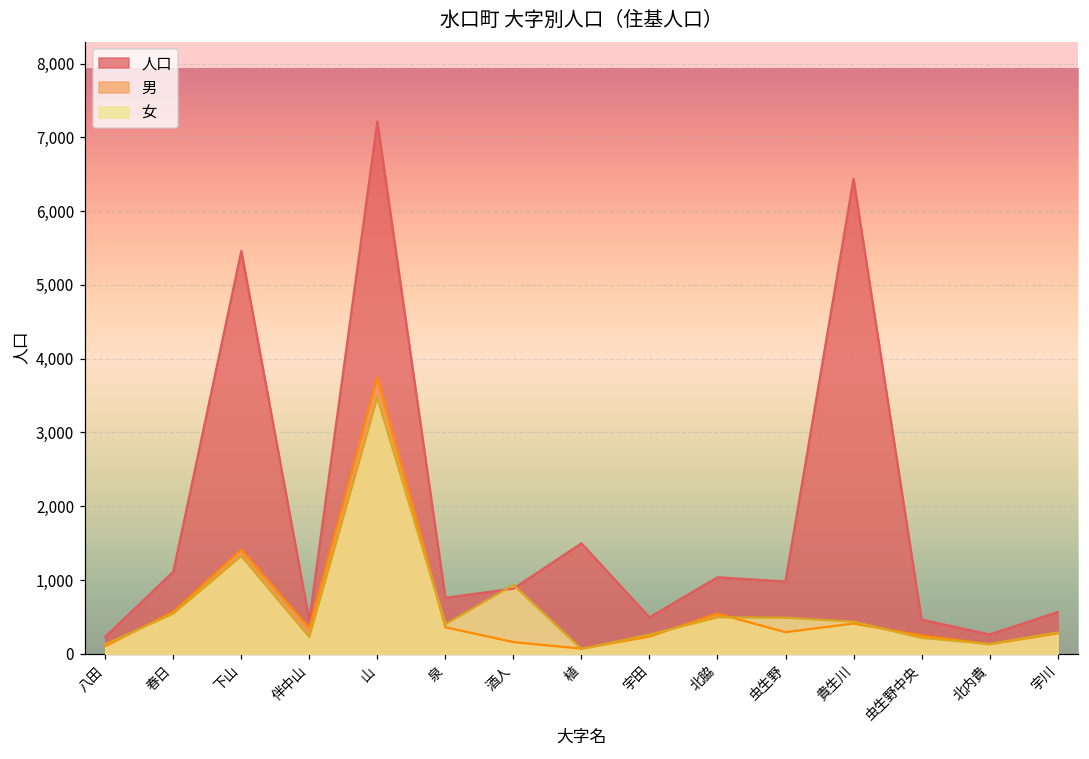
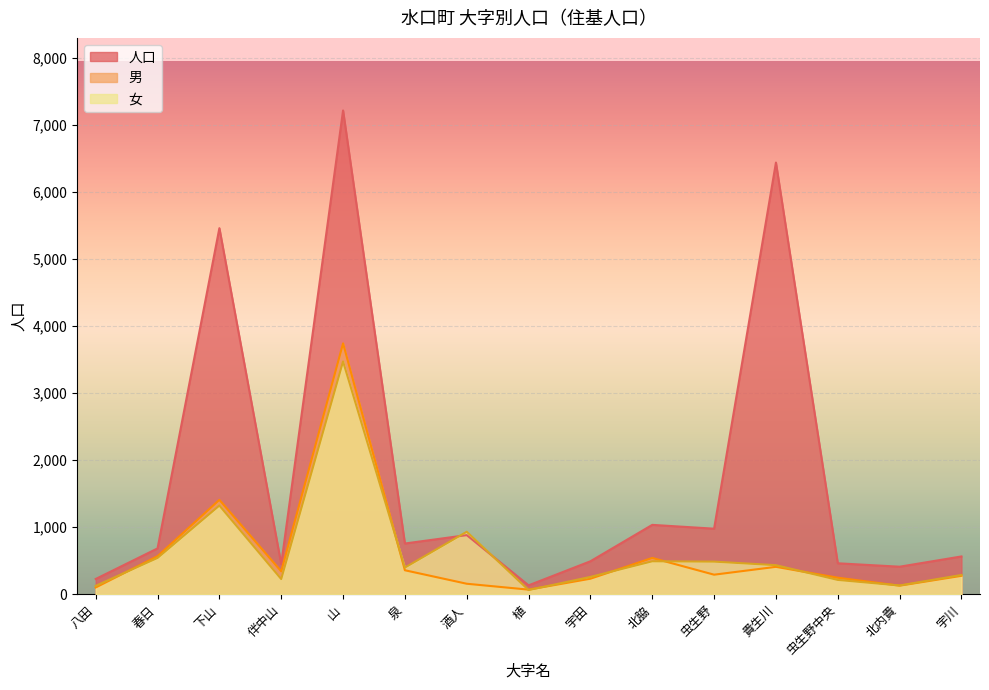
  {
    "人口": {
      "八田": "200",
-     "春日": "1,100",
+     "春日": "700",
      "下山": "5,500",
      "伴中山": "500",
      "山": "7,200",
      "泉": "800",
      "酒人": "900",
-     "植": "1,500",
+     "植": "100",
      "宇田": "500",
      "北脇": "1,000",
      "虫生野": "1,000",
      "貴生川": "6,400",
      "虫生野中央": "500",
-     "北内貴": "300",
+     "北内貴": "400",
      "宇川": "600"
    },
    "男": {
      "下山": "1,400",
      "伴中山": "300",
      "山": "3,700",
      "泉": "400",
      "酒人": "200",
      "北脇": "500",
      "虫生野": "300"
    },
    "女": {
      "下山": "1,300",
      "伴中山": "200",
      "山": "3,500",
      "泉": "400",
      "酒人": "900",
      "北脇": "500",
      "虫生野": "500"
    }
  }
